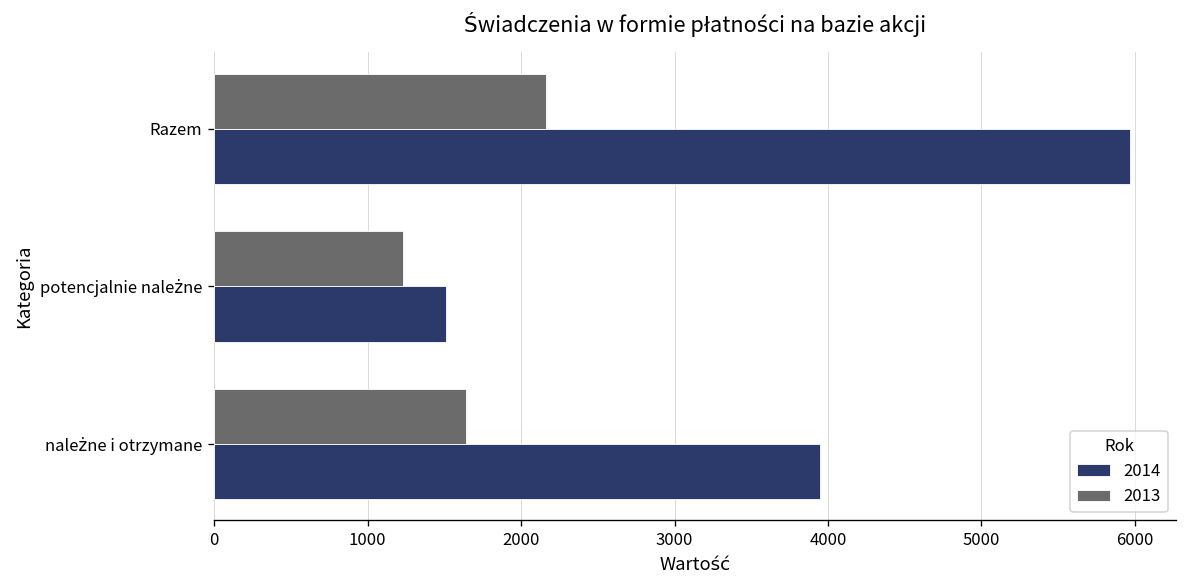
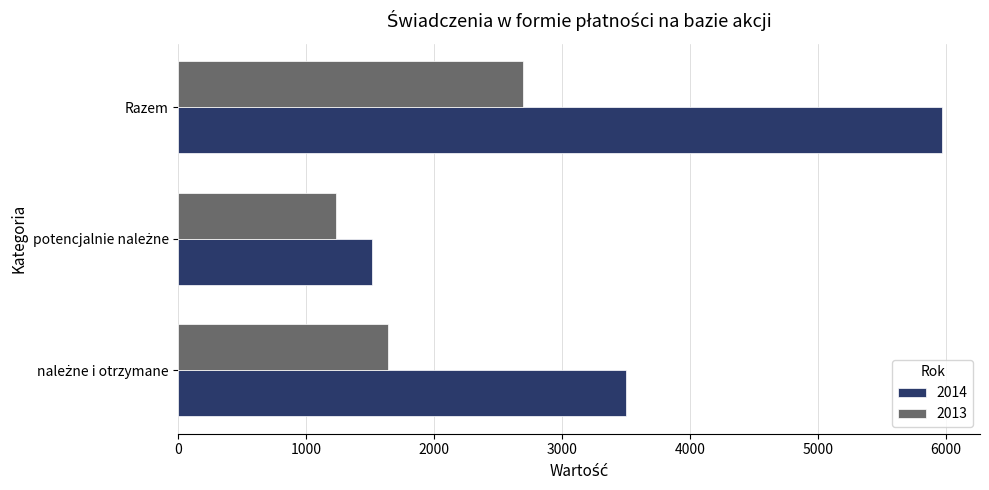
  {
    "2014": {
      "Razem": 5970,
      "potencjalnie należne": 1510,
-     "należne i otrzymane": 3950
+     "należne i otrzymane": 3500
    },
    "2013": {
-     "Razem": 2160,
+     "Razem": 2690,
      "potencjalnie należne": 1230,
      "należne i otrzymane": 1640
    }
  }
